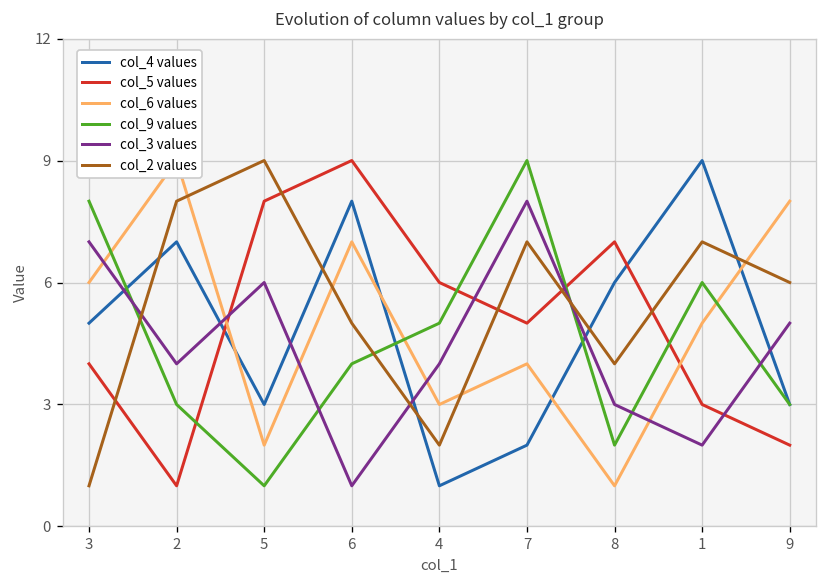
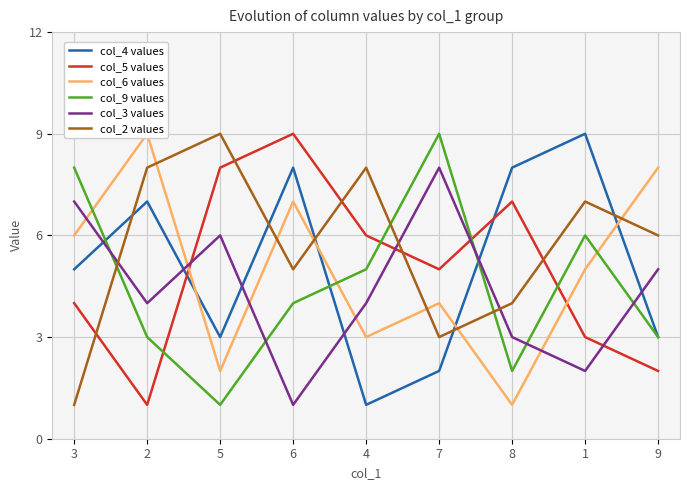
  {
    "col_4 values": {
      "3": 5,
      "2": 7,
      "5": 3,
      "6": 8,
      "4": 1,
      "7": 2,
-     "8": 6,
+     "8": 8,
      "1": 9
    },
    "col_5 values": {
      "3": 4,
      "2": 1,
      "5": 8,
      "6": 9,
      "4": 6,
      "7": 5,
      "8": 7,
      "1": 3,
      "9": 2
    },
    "col_6 values": {
      "3": 6,
      "5": 2,
      "6": 7,
      "4": 3,
      "7": 4,
      "8": 1,
      "1": 5,
      "9": 8
    },
    "col_9 values": {
      "3": 8,
      "2": 3,
      "5": 1,
      "6": 4,
      "4": 5,
      "7": 9,
      "8": 2,
      "1": 6
    },
    "col_3 values": {
      "3": 7,
      "2": 4,
      "5": 6,
      "6": 1,
      "4": 4,
      "7": 8,
      "8": 3,
      "1": 2,
      "9": 5
    },
    "col_2 values": {
      "3": 1,
      "2": 8,
      "5": 9,
      "6": 5,
-     "4": 2,
-     "7": 7,
+     "4": 8,
+     "7": 3,
      "8": 4,
      "1": 7,
      "9": 6
    }
  }
